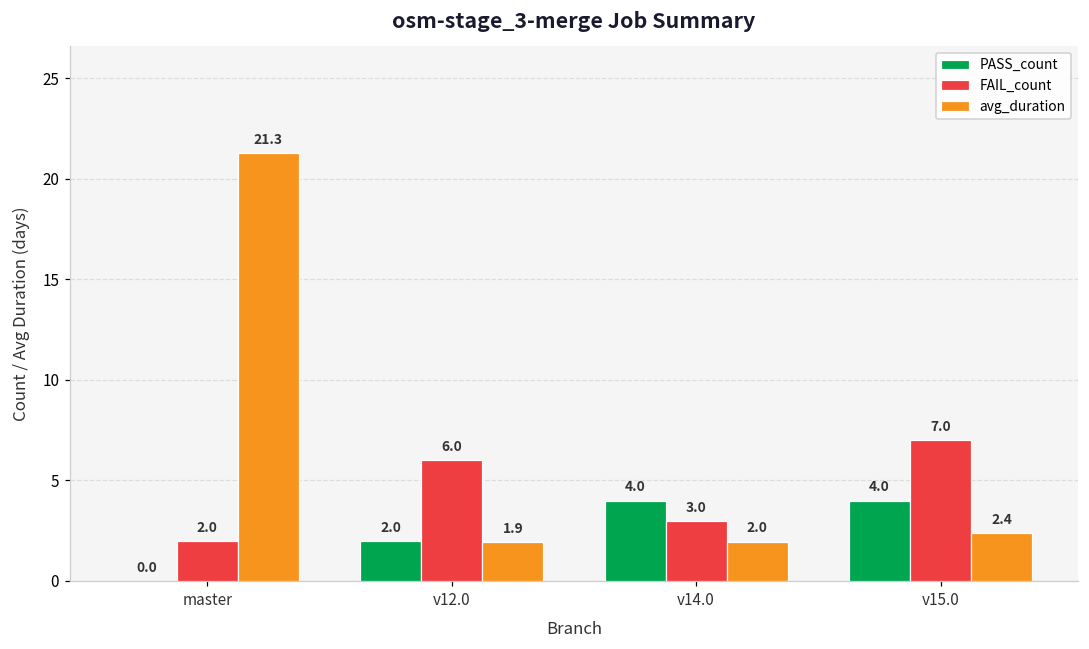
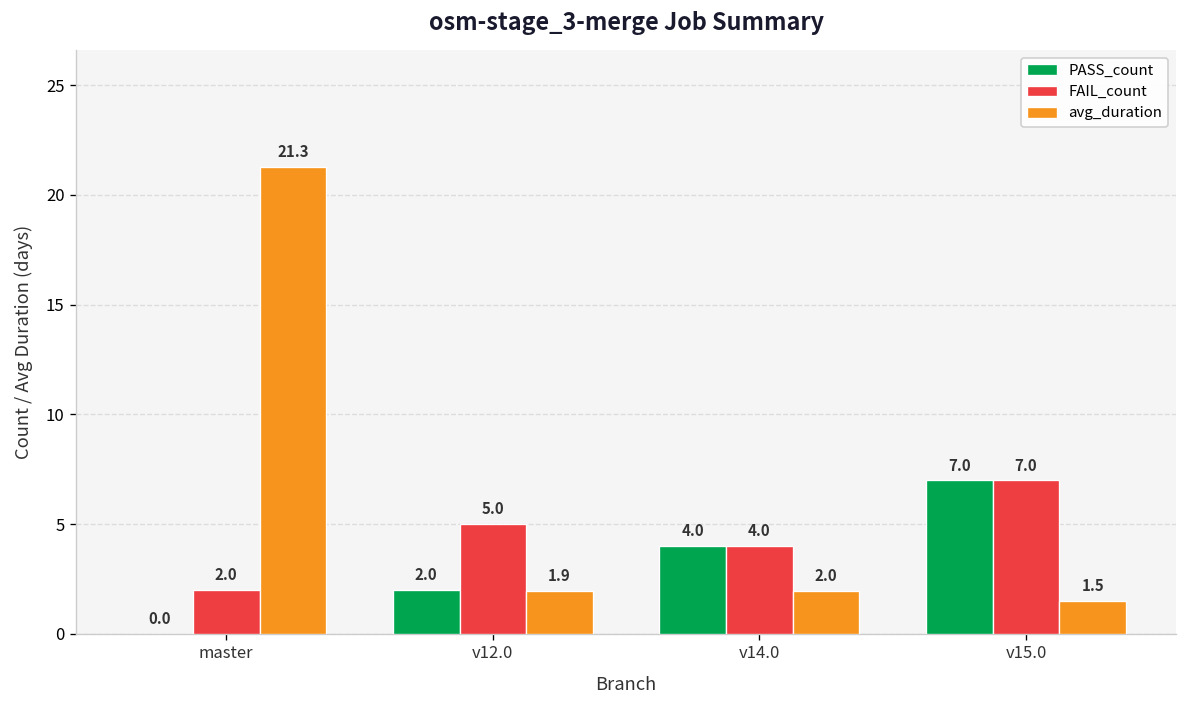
  {
    "PASS_count": {
      "master": 0.0,
      "v12.0": 2.0,
      "v14.0": 4.0,
-     "v15.0": 4.0
+     "v15.0": 7.0
    },
    "FAIL_count": {
      "master": 2.0,
-     "v12.0": 6.0,
-     "v14.0": 3.0,
+     "v12.0": 5.0,
+     "v14.0": 4.0,
      "v15.0": 7.0
    },
    "avg_duration": {
      "master": 21.3,
      "v12.0": 1.9,
      "v14.0": 2.0,
-     "v15.0": 2.4
+     "v15.0": 1.5
    }
  }
